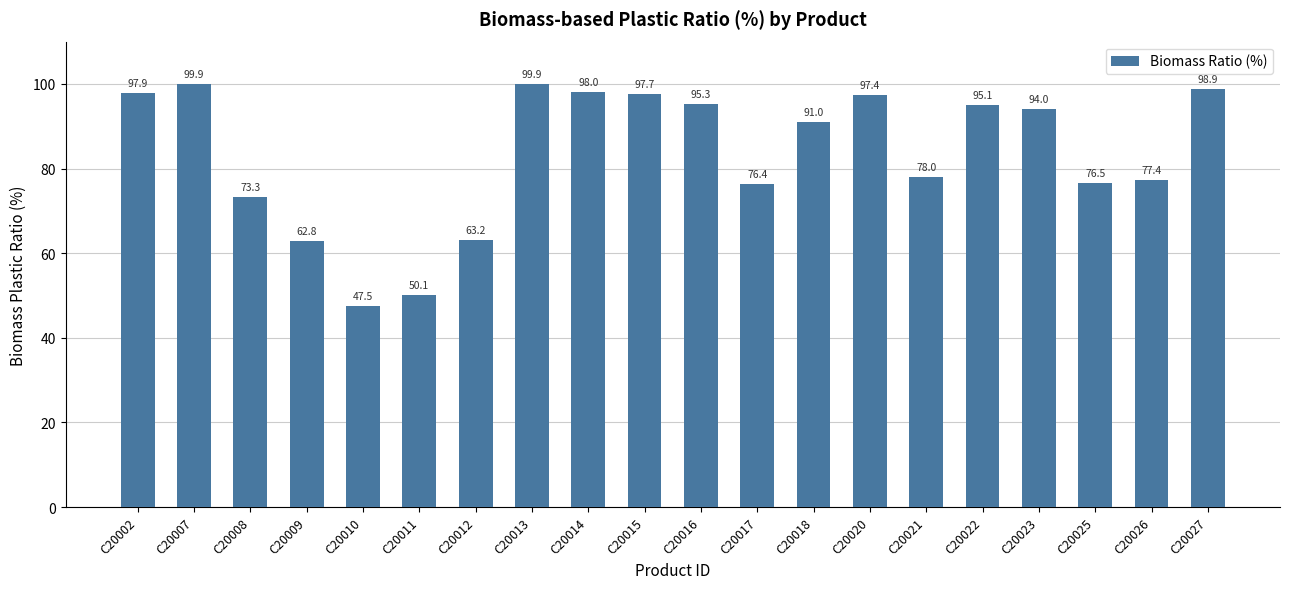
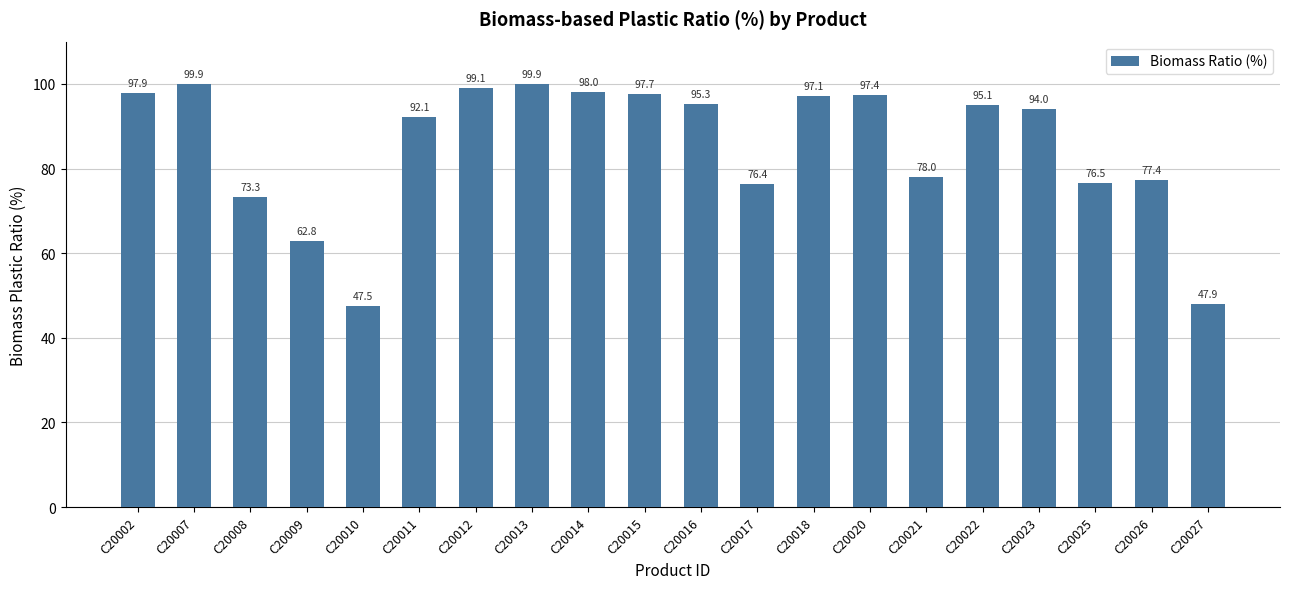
  {
    "C20002": 97.9,
    "C20007": 99.9,
    "C20008": 73.3,
    "C20009": 62.8,
    "C20010": 47.5,
-   "C20011": 50.1,
-   "C20012": 63.2,
+   "C20011": 92.1,
+   "C20012": 99.1,
    "C20013": 99.9,
    "C20014": 98.0,
    "C20015": 97.7,
    "C20016": 95.3,
    "C20017": 76.4,
-   "C20018": 91.0,
+   "C20018": 97.1,
    "C20020": 97.4,
    "C20021": 78.0,
    "C20022": 95.1,
    "C20023": 94.0,
    "C20025": 76.5,
    "C20026": 77.4,
-   "C20027": 98.9
+   "C20027": 47.9
  }
